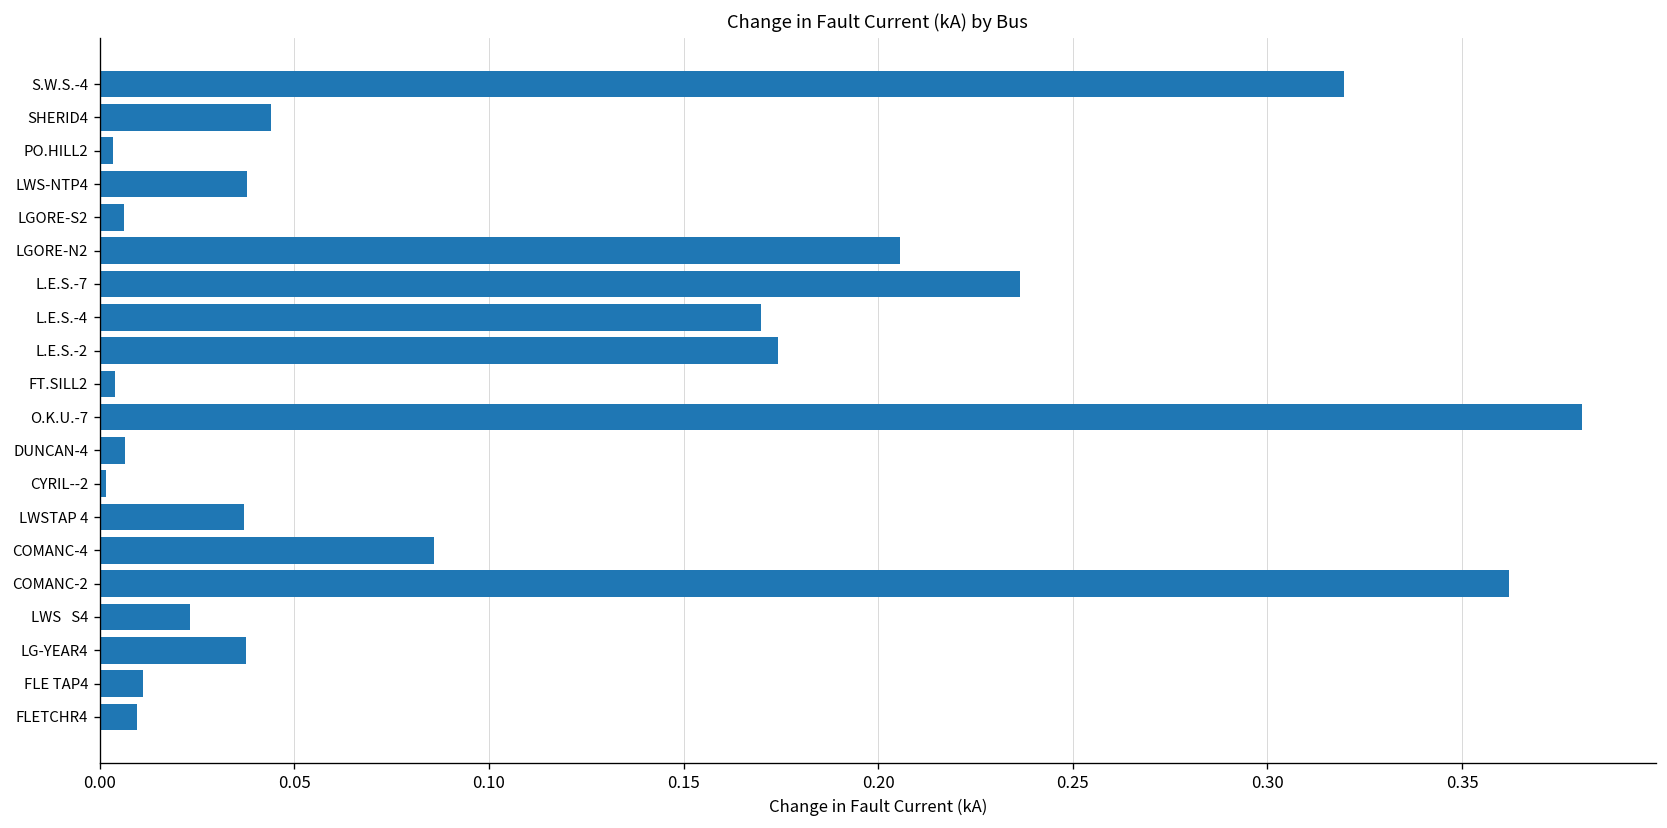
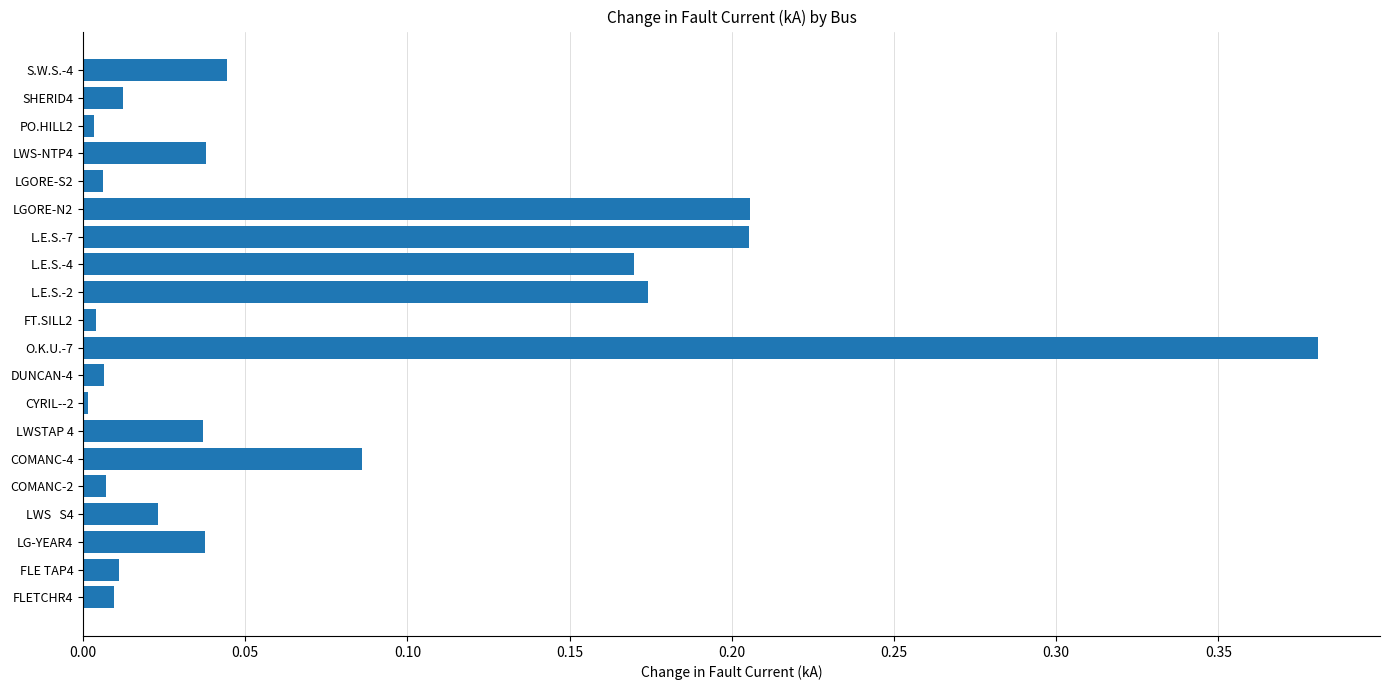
  {
-   "S.W.S.-4": 0.320,
-   "SHERID4": 0.044,
+   "S.W.S.-4": 0.044,
+   "SHERID4": 0.012,
    "PO.HILL2": 0.003,
    "LWS-NTP4": 0.038,
    "LGORE-S2": 0.006,
    "LGORE-N2": 0.206,
-   "L.E.S.-7": 0.237,
+   "L.E.S.-7": 0.205,
    "L.E.S.-4": 0.170,
    "L.E.S.-2": 0.174,
    "FT.SILL2": 0.004,
    "O.K.U.-7": 0.381,
    "DUNCAN-4": 0.007,
    "CYRIL--2": 0.002,
    "LWSTAP 4": 0.037,
    "COMANC-4": 0.086,
-   "COMANC-2": 0.362,
+   "COMANC-2": 0.007,
    "LWS S4": 0.023,
    "LG-YEAR4": 0.038,
    "FLE TAP4": 0.011,
    "FLETCHR4": 0.010
  }
